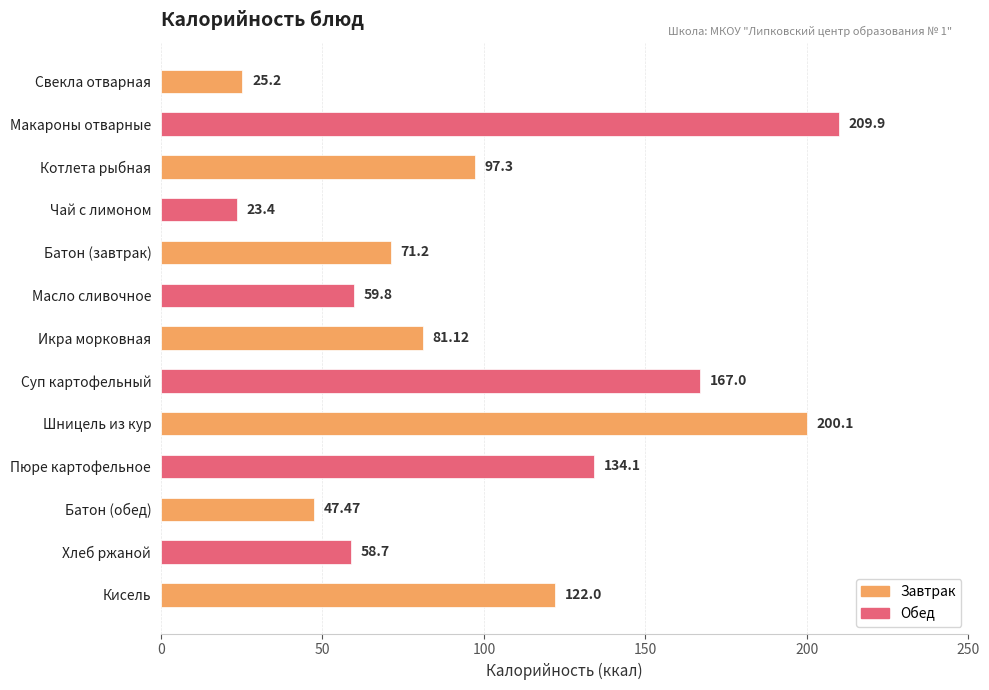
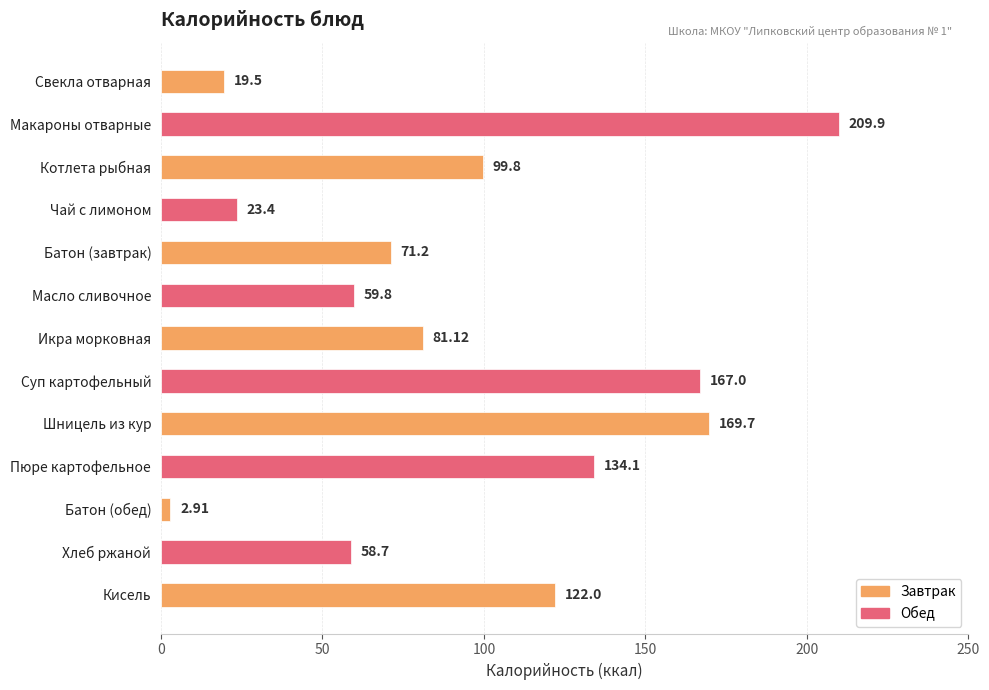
  {
-   "Свекла отварная": 25.2,
+   "Свекла отварная": 19.5,
    "Макароны отварные": 209.9,
-   "Котлета рыбная": 97.3,
+   "Котлета рыбная": 99.8,
    "Чай с лимоном": 23.4,
    "Батон (завтрак)": 71.2,
    "Масло сливочное": 59.8,
    "Икра морковная": 81.12,
    "Суп картофельный": 167.0,
-   "Шницель из кур": 200.1,
+   "Шницель из кур": 169.7,
    "Пюре картофельное": 134.1,
-   "Батон (обед)": 47.47,
+   "Батон (обед)": 2.91,
    "Хлеб ржаной": 58.7,
    "Кисель": 122.0
  }
